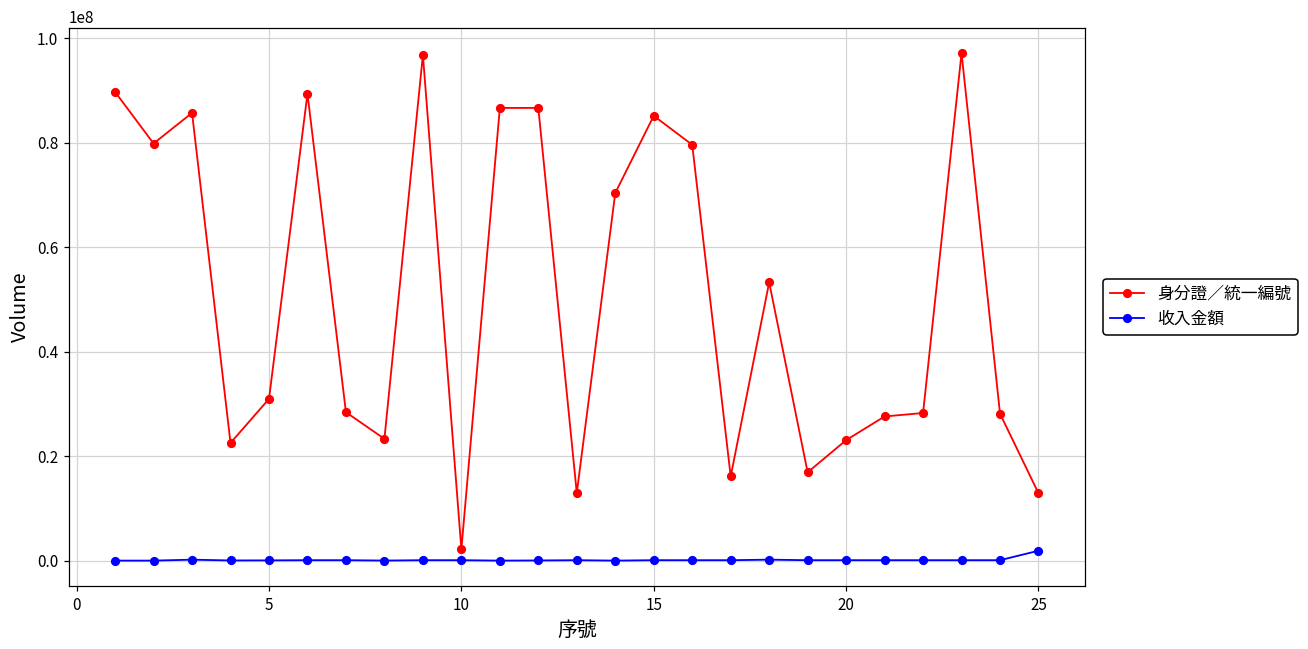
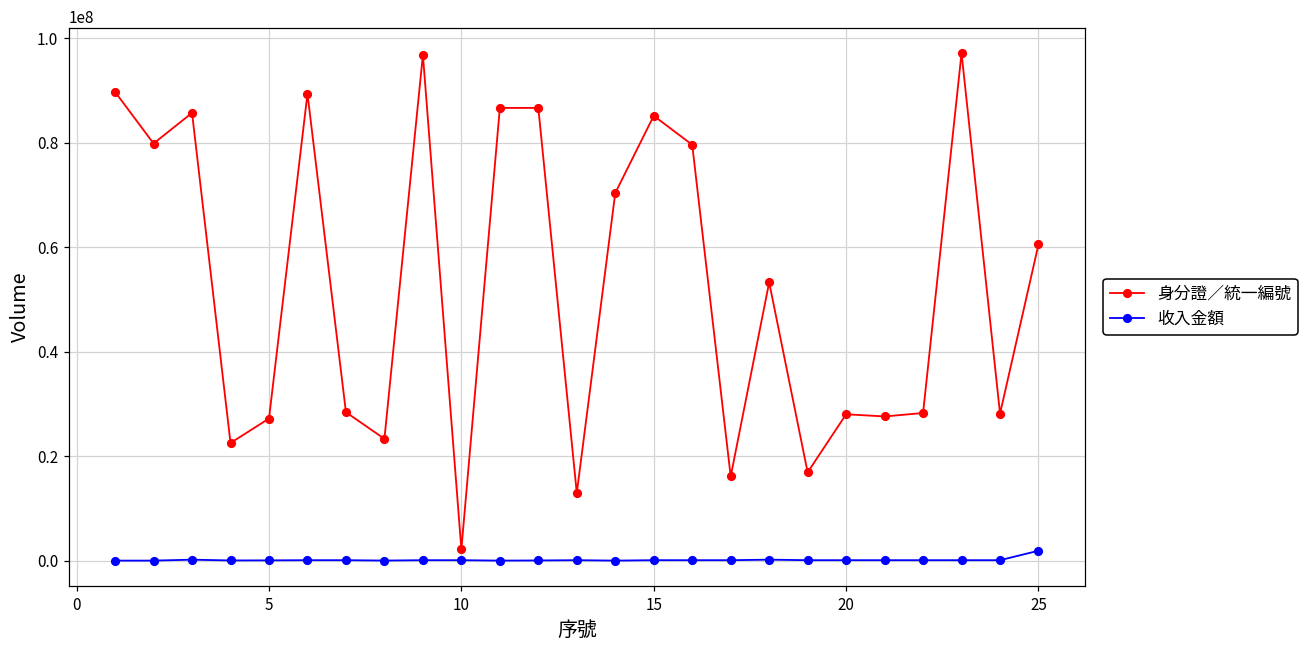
  {
    "身分證／統一編號": {
-     "5": 31000000,
+     "5": 27000000,
      "10": 2000000,
      "15": 85000000,
-     "20": 23000000,
-     "25": 13000000
+     "20": 28000000,
+     "25": 61000000
    },
    "收入金額": {
      "5": 0,
      "10": 0,
      "15": 0,
      "20": 0,
      "25": 2000000
    }
  }
